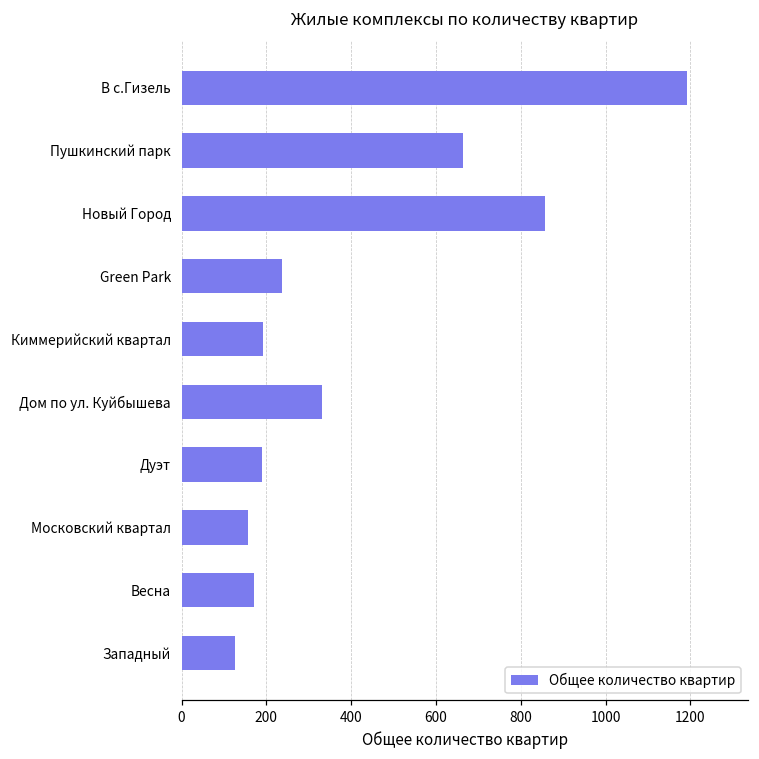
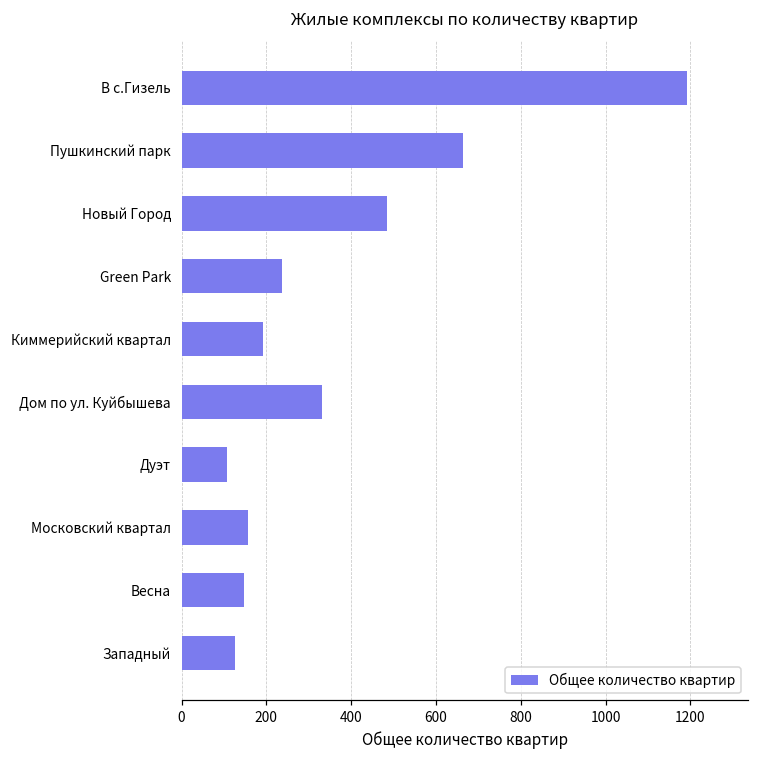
  {
    "В с.Гизель": 1190,
    "Пушкинский парк": 660,
-   "Новый Город": 860,
+   "Новый Город": 490,
    "Green Park": 240,
    "Киммерийский квартал": 190,
    "Дом по ул. Куйбышева": 330,
-   "Дуэт": 190,
+   "Дуэт": 110,
    "Московский квартал": 160,
-   "Весна": 170,
+   "Весна": 150,
    "Западный": 130
  }
